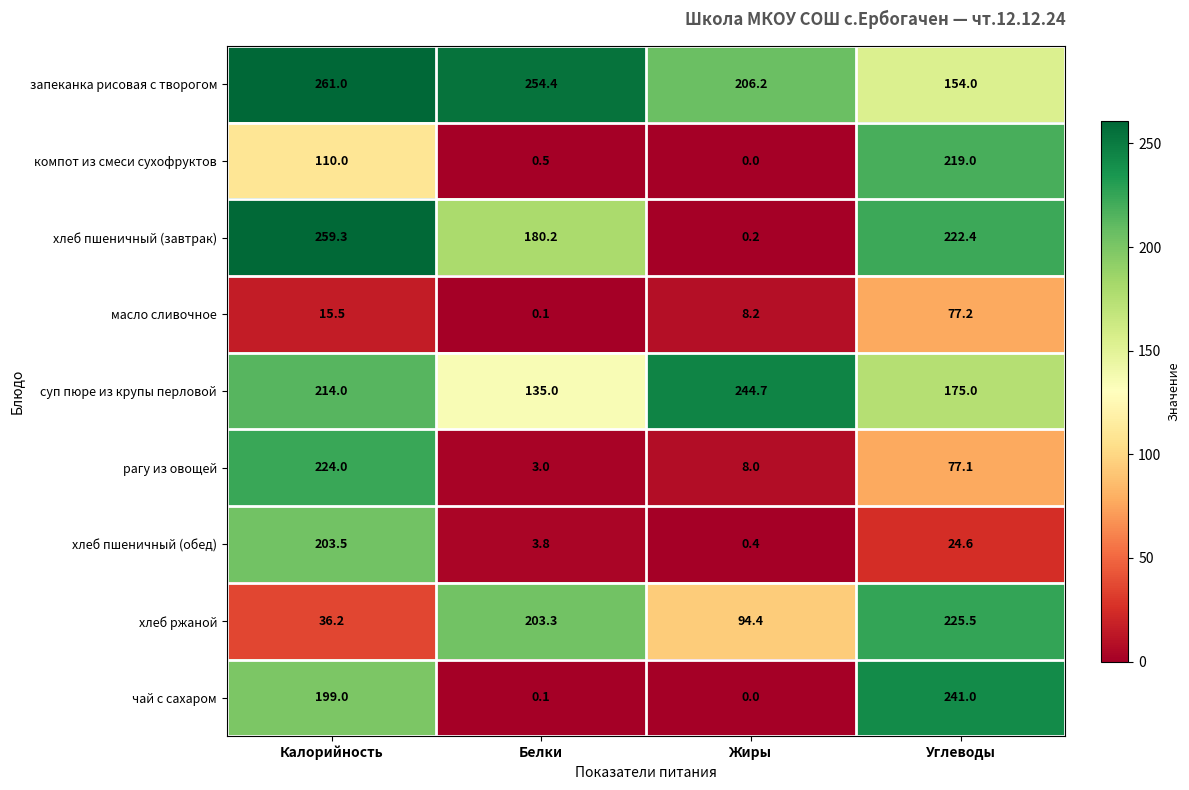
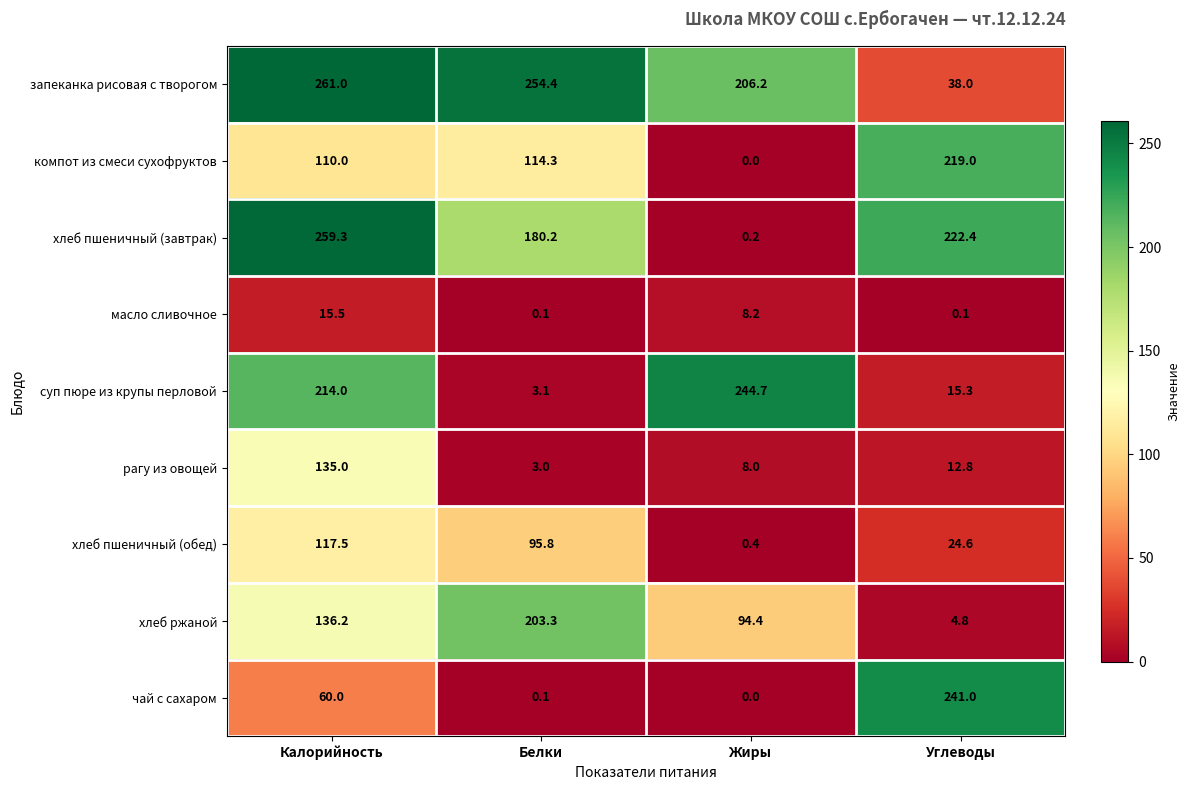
  {
    "запеканка рисовая с творогом": {
      "Калорийность": 261.0,
      "Белки": 254.4,
      "Жиры": 206.2,
-     "Углеводы": 154.0
+     "Углеводы": 38.0
    },
    "компот из смеси сухофруктов": {
      "Калорийность": 110.0,
-     "Белки": 0.5,
+     "Белки": 114.3,
      "Жиры": 0.0,
      "Углеводы": 219.0
    },
    "хлеб пшеничный (завтрак)": {
      "Калорийность": 259.3,
      "Белки": 180.2,
      "Жиры": 0.2,
      "Углеводы": 222.4
    },
    "масло сливочное": {
      "Калорийность": 15.5,
      "Белки": 0.1,
      "Жиры": 8.2,
-     "Углеводы": 77.2
+     "Углеводы": 0.1
    },
    "суп пюре из крупы перловой": {
      "Калорийность": 214.0,
-     "Белки": 135.0,
+     "Белки": 3.1,
      "Жиры": 244.7,
-     "Углеводы": 175.0
+     "Углеводы": 15.3
    },
    "рагу из овощей": {
-     "Калорийность": 224.0,
+     "Калорийность": 135.0,
      "Белки": 3.0,
      "Жиры": 8.0,
-     "Углеводы": 77.1
+     "Углеводы": 12.8
    },
    "хлеб пшеничный (обед)": {
-     "Калорийность": 203.5,
-     "Белки": 3.8,
+     "Калорийность": 117.5,
+     "Белки": 95.8,
      "Жиры": 0.4,
      "Углеводы": 24.6
    },
    "хлеб ржаной": {
-     "Калорийность": 36.2,
+     "Калорийность": 136.2,
      "Белки": 203.3,
      "Жиры": 94.4,
-     "Углеводы": 225.5
+     "Углеводы": 4.8
    },
    "чай с сахаром": {
-     "Калорийность": 199.0,
+     "Калорийность": 60.0,
      "Белки": 0.1,
      "Жиры": 0.0,
      "Углеводы": 241.0
    }
  }
